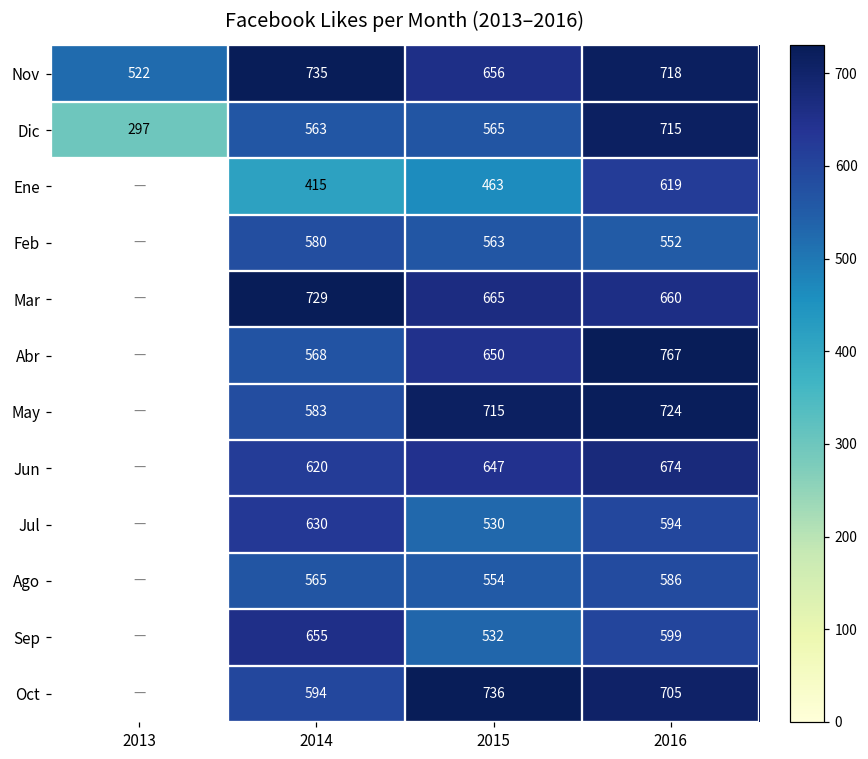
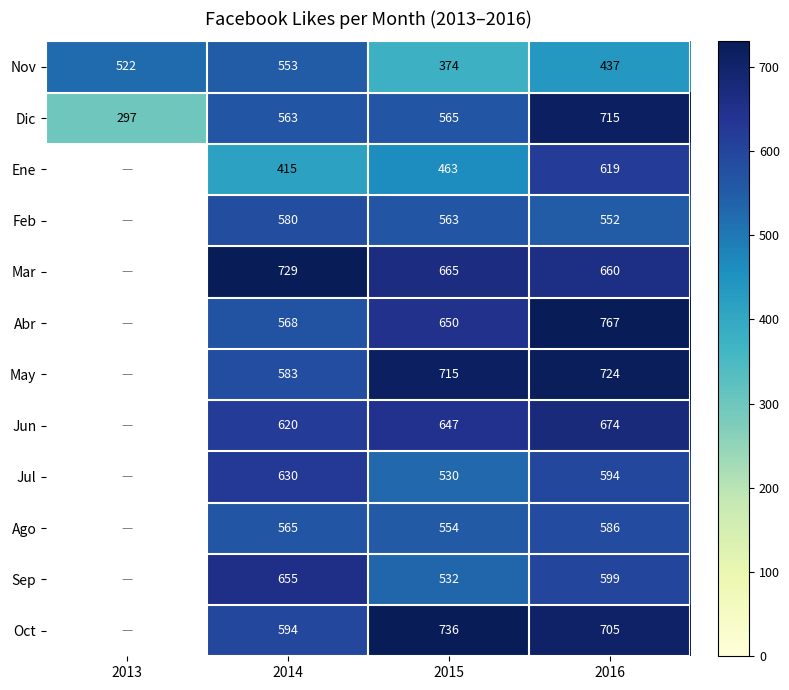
  {
    "Nov": {
      "2013": 522,
-     "2014": 735,
-     "2015": 656,
-     "2016": 718
+     "2014": 553,
+     "2015": 374,
+     "2016": 437
    },
    "Dic": {
      "2013": 297,
      "2014": 563,
      "2015": 565,
      "2016": 715
    },
    "Ene": {
      "2014": 415,
      "2015": 463,
      "2016": 619
    },
    "Feb": {
      "2014": 580,
      "2015": 563,
      "2016": 552
    },
    "Mar": {
      "2014": 729,
      "2015": 665,
      "2016": 660
    },
    "Abr": {
      "2014": 568,
      "2015": 650,
      "2016": 767
    },
    "May": {
      "2014": 583,
      "2015": 715,
      "2016": 724
    },
    "Jun": {
      "2014": 620,
      "2015": 647,
      "2016": 674
    },
    "Jul": {
      "2014": 630,
      "2015": 530,
      "2016": 594
    },
    "Ago": {
      "2014": 565,
      "2015": 554,
      "2016": 586
    },
    "Sep": {
      "2014": 655,
      "2015": 532,
      "2016": 599
    },
    "Oct": {
      "2014": 594,
      "2015": 736,
      "2016": 705
    }
  }
